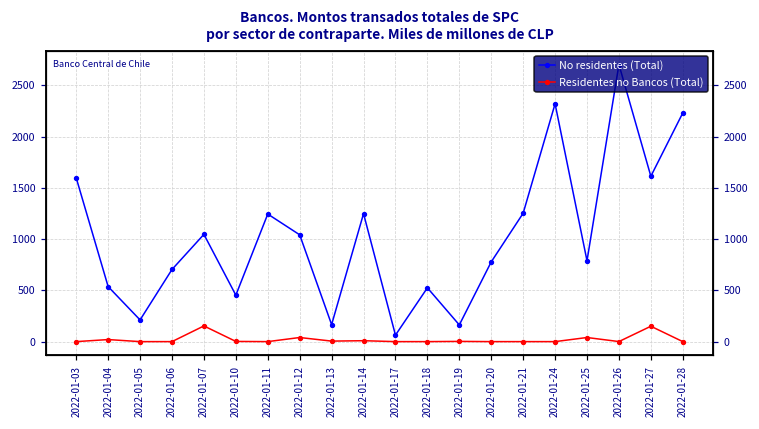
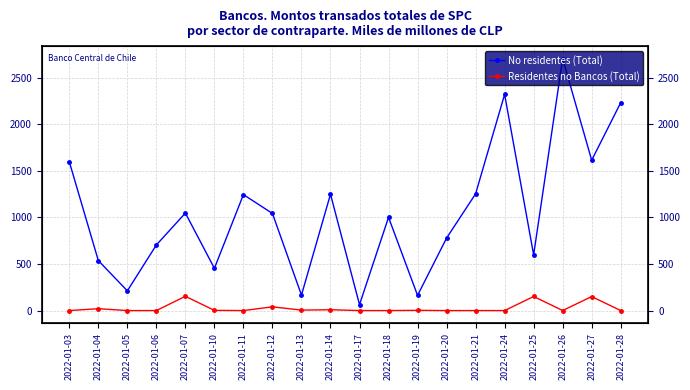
  {
    "No residentes (Total)": {
      "2022-01-03": 1600,
      "2022-01-04": 500,
      "2022-01-05": 200,
      "2022-01-06": 700,
      "2022-01-07": 1000,
      "2022-01-10": 500,
      "2022-01-11": 1200,
      "2022-01-12": 1000,
      "2022-01-13": 200,
      "2022-01-14": 1200,
      "2022-01-17": 100,
-     "2022-01-18": 500,
+     "2022-01-18": 1000,
      "2022-01-19": 200,
      "2022-01-20": 800,
      "2022-01-21": 1300,
      "2022-01-24": 2300,
-     "2022-01-25": 800,
+     "2022-01-25": 600,
      "2022-01-27": 1600,
      "2022-01-28": 2200
    },
    "Residentes no Bancos (Total)": {
      "2022-01-03": 0,
      "2022-01-04": 0,
      "2022-01-05": 0,
      "2022-01-06": 0,
      "2022-01-07": 200,
      "2022-01-10": 0,
      "2022-01-11": 0,
      "2022-01-12": 0,
      "2022-01-13": 0,
      "2022-01-14": 0,
      "2022-01-17": 0,
      "2022-01-18": 0,
      "2022-01-19": 0,
      "2022-01-20": 0,
      "2022-01-21": 0,
      "2022-01-24": 0,
-     "2022-01-25": 0,
+     "2022-01-25": 200,
      "2022-01-26": 0,
      "2022-01-27": 200,
      "2022-01-28": 0
    }
  }
